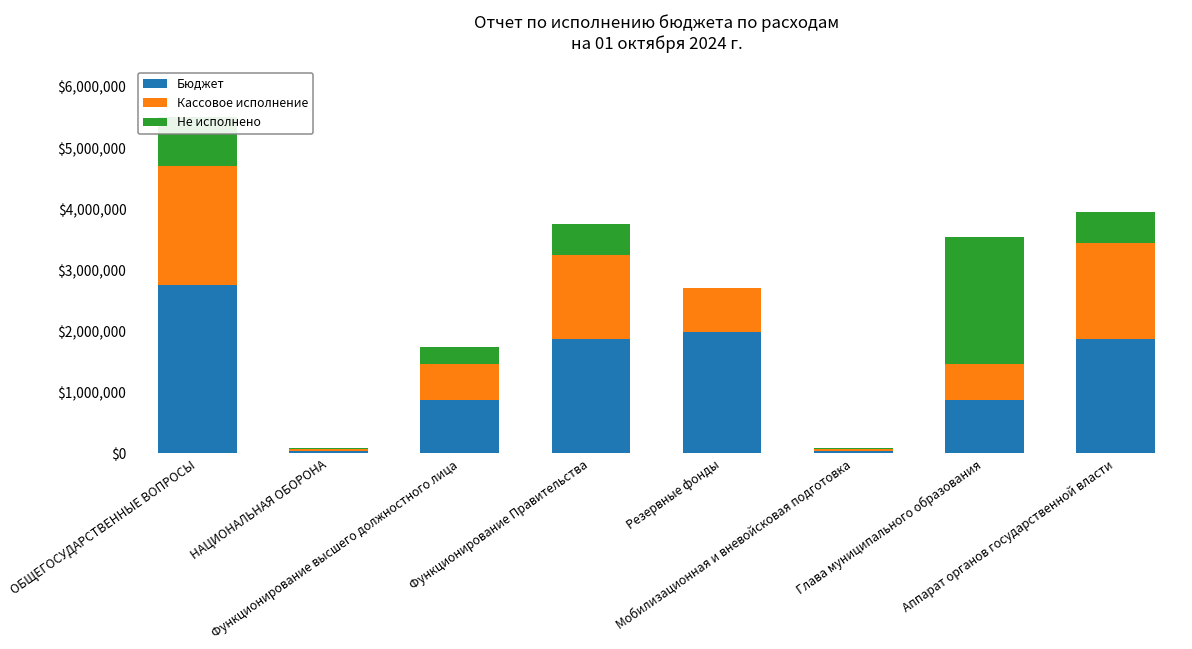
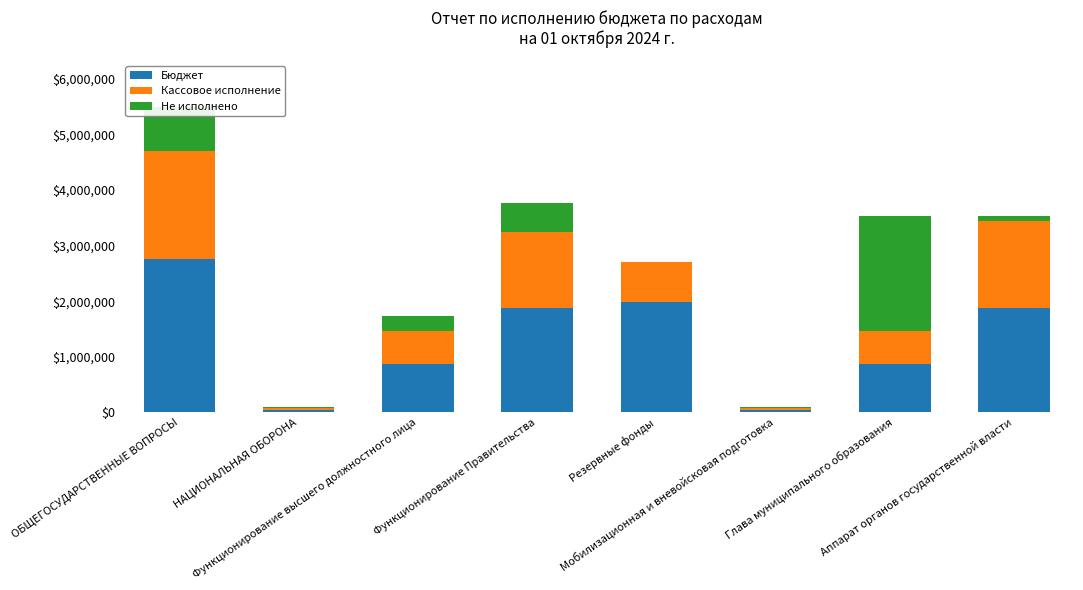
  {
    "Бюджет": {
      "ОБЩЕГОСУДАРСТВЕННЫЕ ВОПРОСЫ": "$2,800,000",
      "НАЦИОНАЛЬНАЯ ОБОРОНА": "$0",
      "Функционирование высшего должностного лица": "$900,000",
      "Функционирование Правительства": "$1,900,000",
      "Резервные фонды": "$2,000,000",
      "Мобилизационная и вневойсковая подготовка": "$0",
      "Глава муниципального образования": "$900,000",
      "Аппарат органов государственной власти": "$1,900,000"
    },
    "Кассовое исполнение": {
      "ОБЩЕГОСУДАРСТВЕННЫЕ ВОПРОСЫ": "$2,000,000",
      "Функционирование высшего должностного лица": "$600,000",
      "Функционирование Правительства": "$1,400,000",
      "Резервные фонды": "$700,000",
      "Глава муниципального образования": "$600,000",
      "Аппарат органов государственной власти": "$1,600,000"
    },
    "Не исполнено": {
      "Функционирование высшего должностного лица": "$300,000",
      "Функционирование Правительства": "$500,000",
      "Глава муниципального образования": "$2,100,000",
-     "Аппарат органов государственной власти": "$500,000"
+     "Аппарат органов государственной власти": "$100,000"
    }
  }
